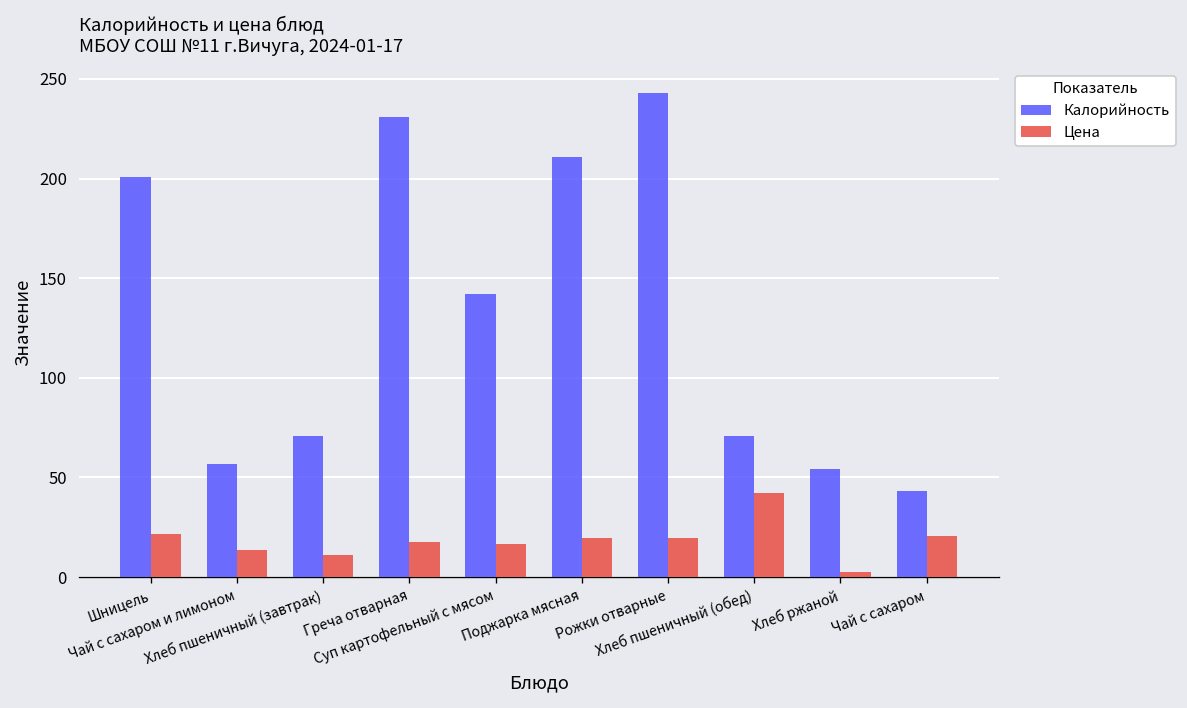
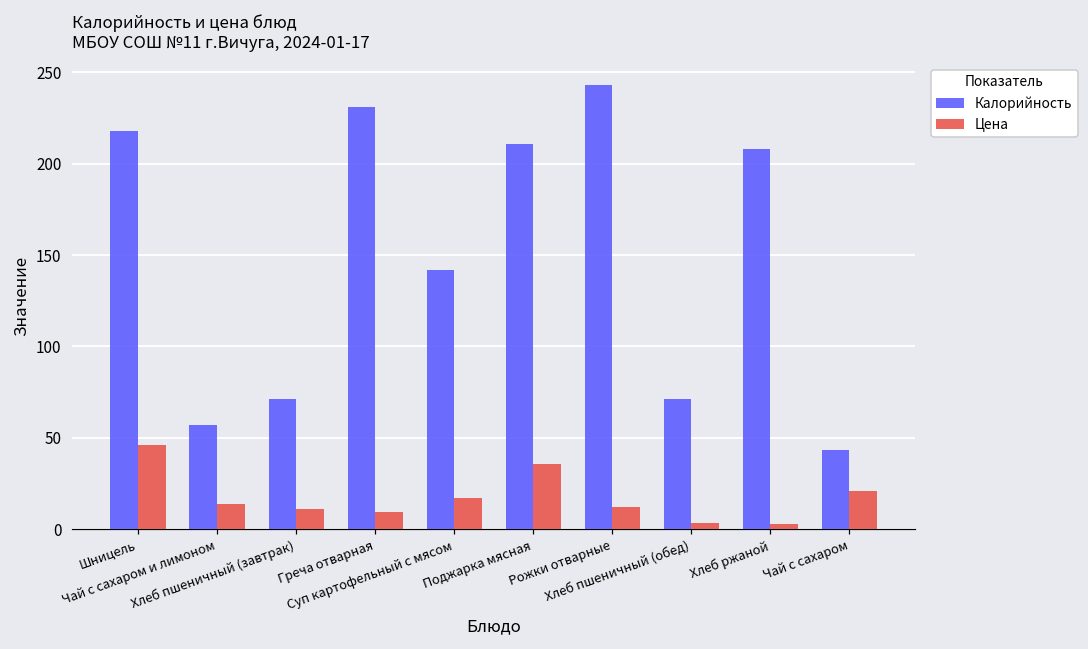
  {
    "Калорийность": {
-     "Шницель": 201,
+     "Шницель": 218,
      "Чай с сахаром и лимоном": 57,
      "Хлеб пшеничный (завтрак)": 71,
      "Греча отварная": 231,
      "Суп картофельный с мясом": 142,
      "Поджарка мясная": 211,
      "Рожки отварные": 243,
      "Хлеб пшеничный (обед)": 71,
-     "Хлеб ржаной": 54,
+     "Хлеб ржаной": 208,
      "Чай с сахаром": 43
    },
    "Цена": {
-     "Шницель": 22,
+     "Шницель": 46,
      "Чай с сахаром и лимоном": 14,
      "Хлеб пшеничный (завтрак)": 11,
-     "Греча отварная": 18,
+     "Греча отварная": 9,
      "Суп картофельный с мясом": 17,
-     "Поджарка мясная": 20,
-     "Рожки отварные": 20,
-     "Хлеб пшеничный (обед)": 42,
+     "Поджарка мясная": 36,
+     "Рожки отварные": 12,
+     "Хлеб пшеничный (обед)": 3,
      "Хлеб ржаной": 3,
      "Чай с сахаром": 21
    }
  }
